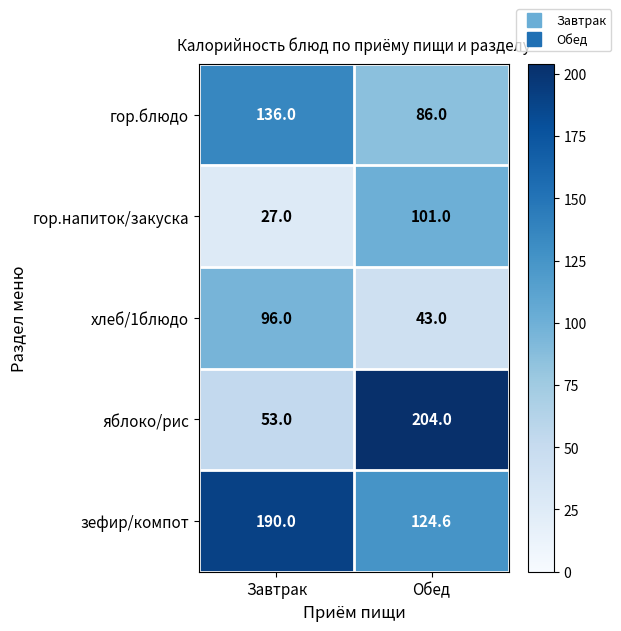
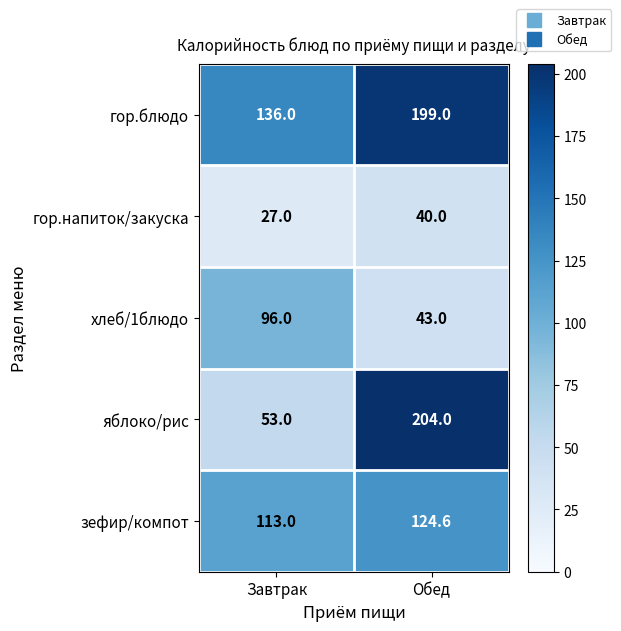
  {
    "гор.блюдо": {
      "Завтрак": 136.0,
-     "Обед": 86.0
+     "Обед": 199.0
    },
    "гор.напиток/закуска": {
      "Завтрак": 27.0,
-     "Обед": 101.0
+     "Обед": 40.0
    },
    "хлеб/1блюдо": {
      "Завтрак": 96.0,
      "Обед": 43.0
    },
    "яблоко/рис": {
      "Завтрак": 53.0,
      "Обед": 204.0
    },
    "зефир/компот": {
-     "Завтрак": 190.0,
+     "Завтрак": 113.0,
      "Обед": 124.6
    }
  }
